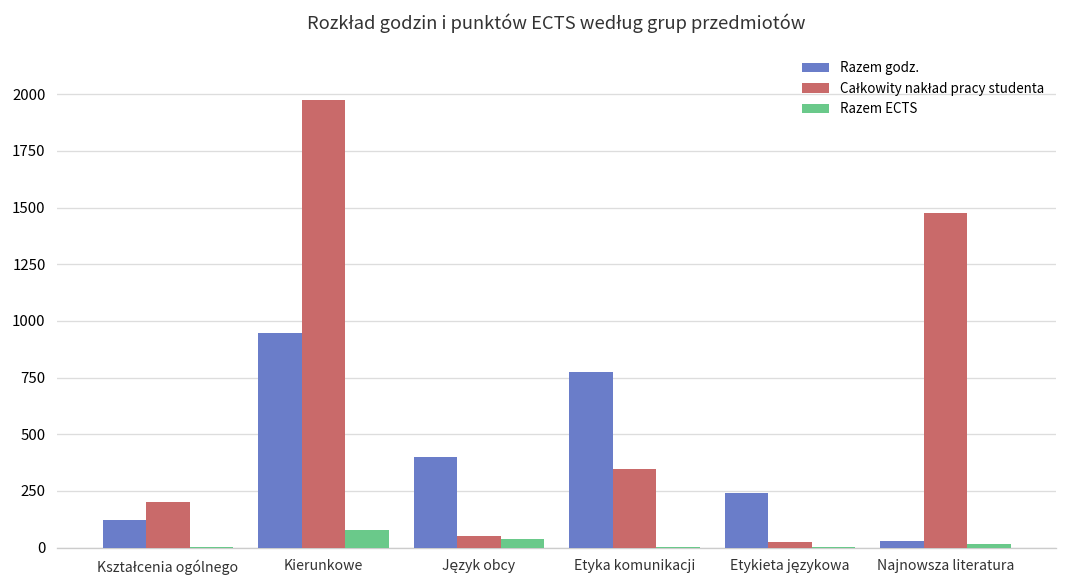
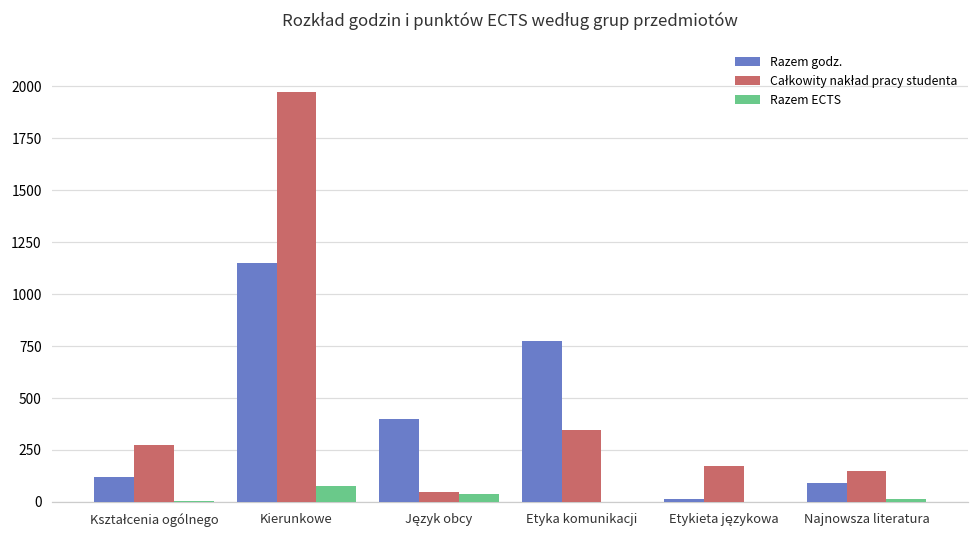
  {
    "Razem godz.": {
      "Kształcenia ogólnego": 120,
-     "Kierunkowe": 950,
+     "Kierunkowe": 1150,
      "Język obcy": 400,
      "Etyka komunikacji": 770,
-     "Etykieta językowa": 240,
-     "Najnowsza literatura": 30
+     "Etykieta językowa": 20,
+     "Najnowsza literatura": 90
    },
    "Całkowity nakład pracy studenta": {
-     "Kształcenia ogólnego": 200,
+     "Kształcenia ogólnego": 270,
      "Kierunkowe": 1980,
      "Język obcy": 50,
      "Etyka komunikacji": 350,
-     "Etykieta językowa": 30,
-     "Najnowsza literatura": 1480
+     "Etykieta językowa": 170,
+     "Najnowsza literatura": 150
    },
    "Razem ECTS": {
      "Kierunkowe": 80,
      "Język obcy": 40,
      "Najnowsza literatura": 20
    }
  }
